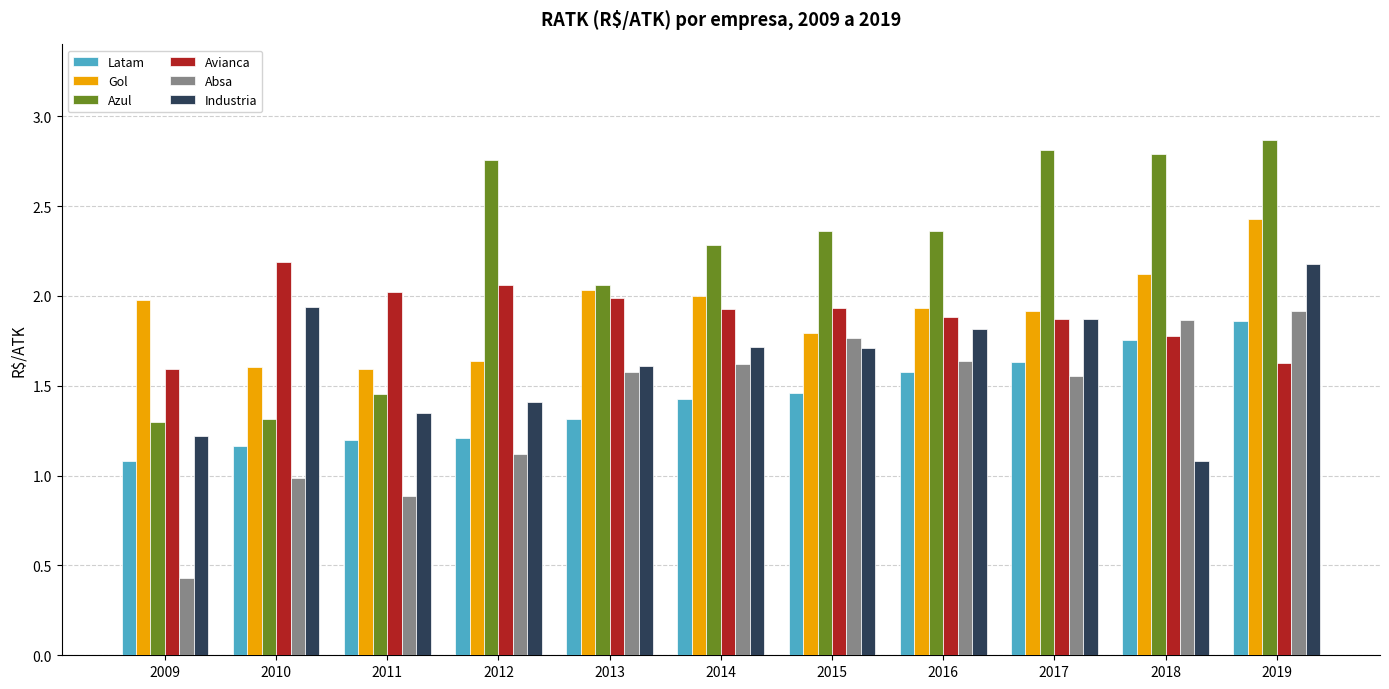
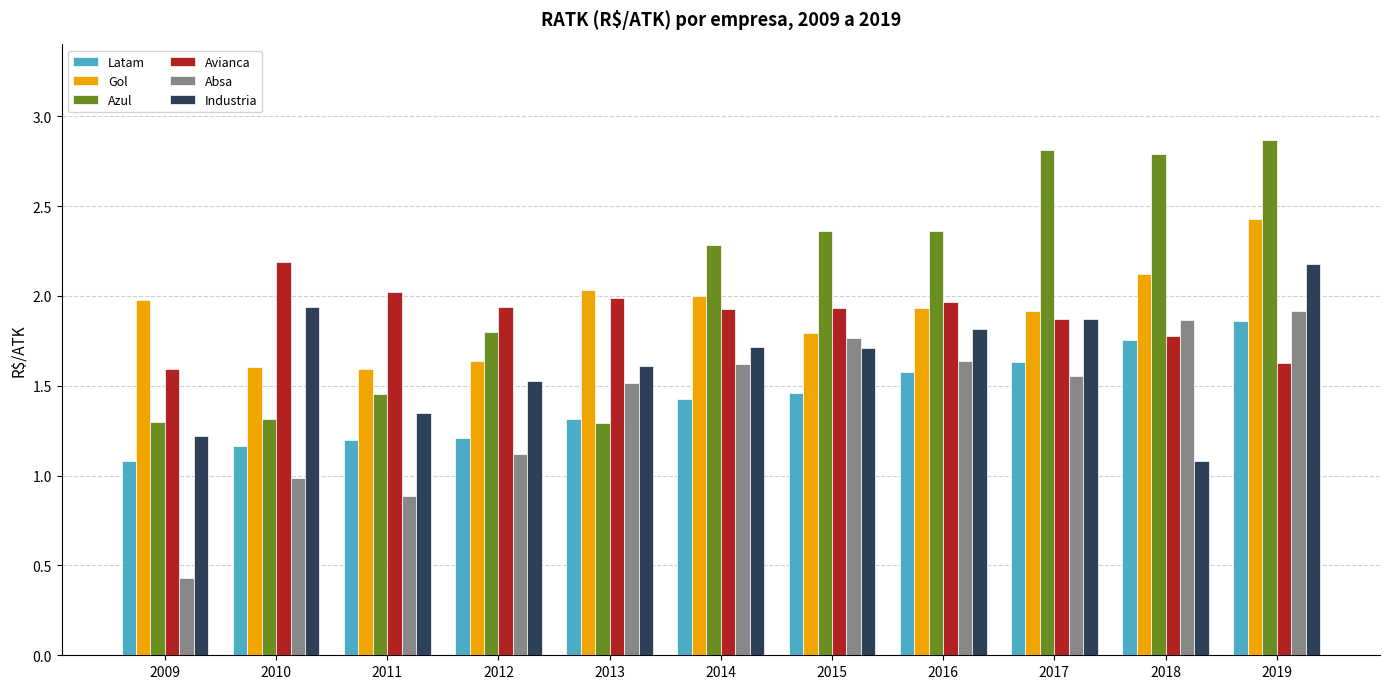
  {
    "Latam": {
      "2009": 1.08,
      "2010": 1.17,
      "2011": 1.20,
      "2012": 1.21,
      "2013": 1.31,
      "2014": 1.42,
      "2015": 1.46,
      "2016": 1.58,
      "2017": 1.63,
      "2018": 1.75,
      "2019": 1.86
    },
    "Gol": {
      "2009": 1.98,
      "2010": 1.60,
      "2011": 1.60,
      "2012": 1.64,
      "2013": 2.03,
      "2014": 2.00,
      "2015": 1.79,
      "2016": 1.93,
      "2017": 1.92,
      "2018": 2.12,
      "2019": 2.43
    },
    "Azul": {
      "2009": 1.30,
      "2010": 1.31,
      "2011": 1.46,
-     "2012": 2.76,
-     "2013": 2.06,
+     "2012": 1.80,
+     "2013": 1.29,
      "2014": 2.28,
      "2015": 2.36,
      "2016": 2.36,
      "2017": 2.81,
      "2018": 2.79,
      "2019": 2.87
    },
    "Avianca": {
      "2009": 1.59,
      "2010": 2.19,
      "2011": 2.02,
-     "2012": 2.06,
+     "2012": 1.94,
      "2013": 1.99,
      "2014": 1.93,
      "2015": 1.94,
-     "2016": 1.88,
+     "2016": 1.96,
      "2017": 1.87,
      "2018": 1.78,
      "2019": 1.63
    },
    "Absa": {
      "2009": 0.43,
      "2010": 0.99,
      "2011": 0.89,
      "2012": 1.12,
-     "2013": 1.58,
+     "2013": 1.52,
      "2014": 1.62,
      "2015": 1.77,
      "2016": 1.64,
      "2017": 1.56,
      "2018": 1.86,
      "2019": 1.92
    },
    "Industria": {
      "2009": 1.22,
      "2010": 1.94,
      "2011": 1.35,
-     "2012": 1.41,
+     "2012": 1.53,
      "2013": 1.61,
      "2014": 1.72,
      "2015": 1.71,
      "2016": 1.82,
      "2017": 1.87,
      "2018": 1.08,
      "2019": 2.18
    }
  }
